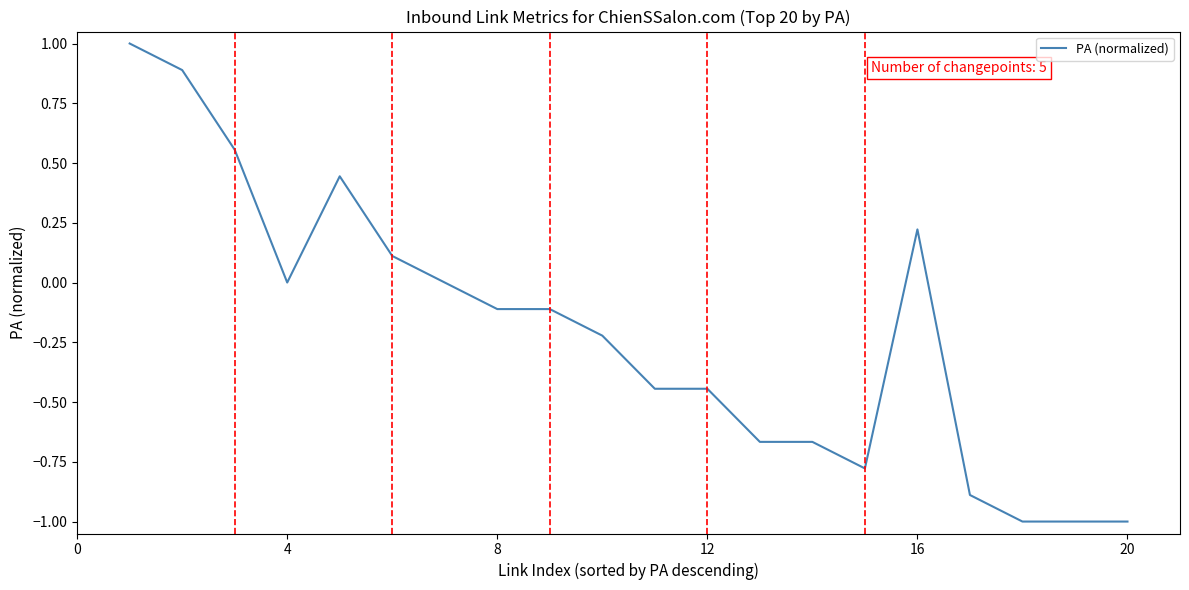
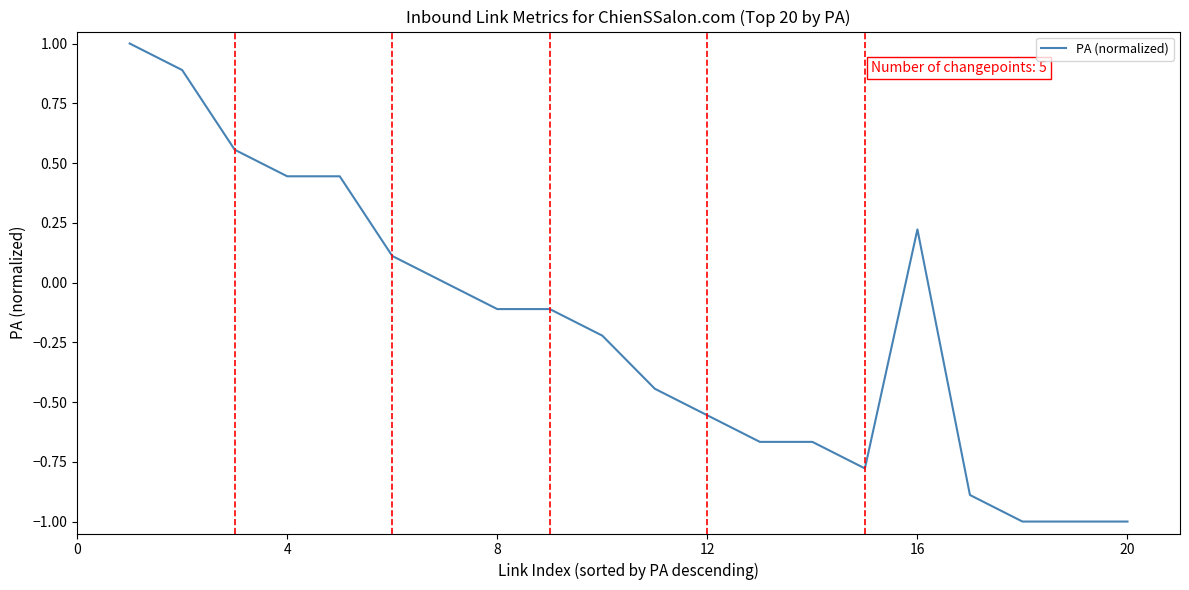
  {
-   "4": 0.00,
+   "4": 0.44,
    "8": -0.11,
-   "12": -0.44,
+   "12": -0.56,
    "16": 0.22,
    "20": -1.00
  }
